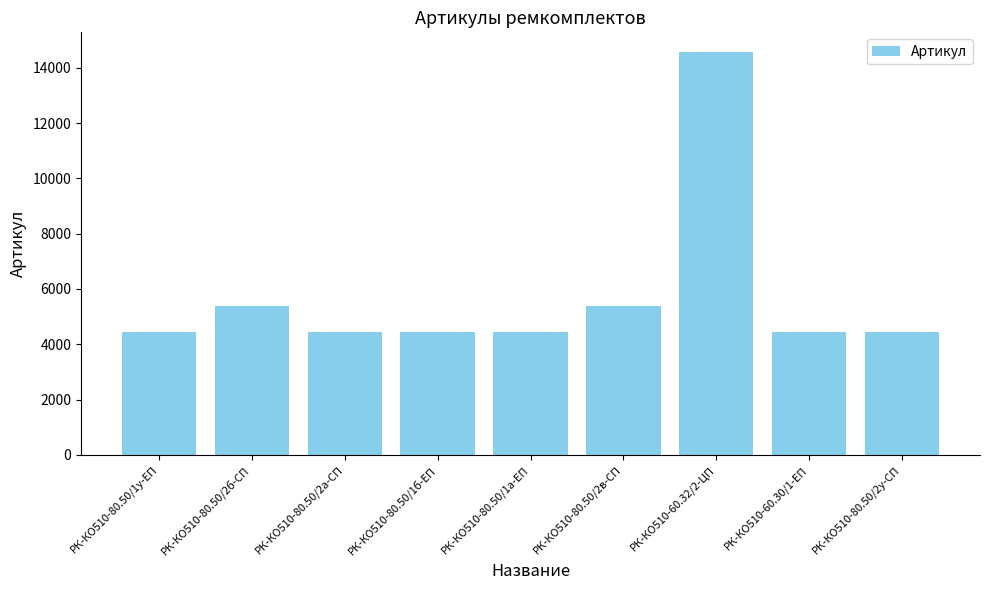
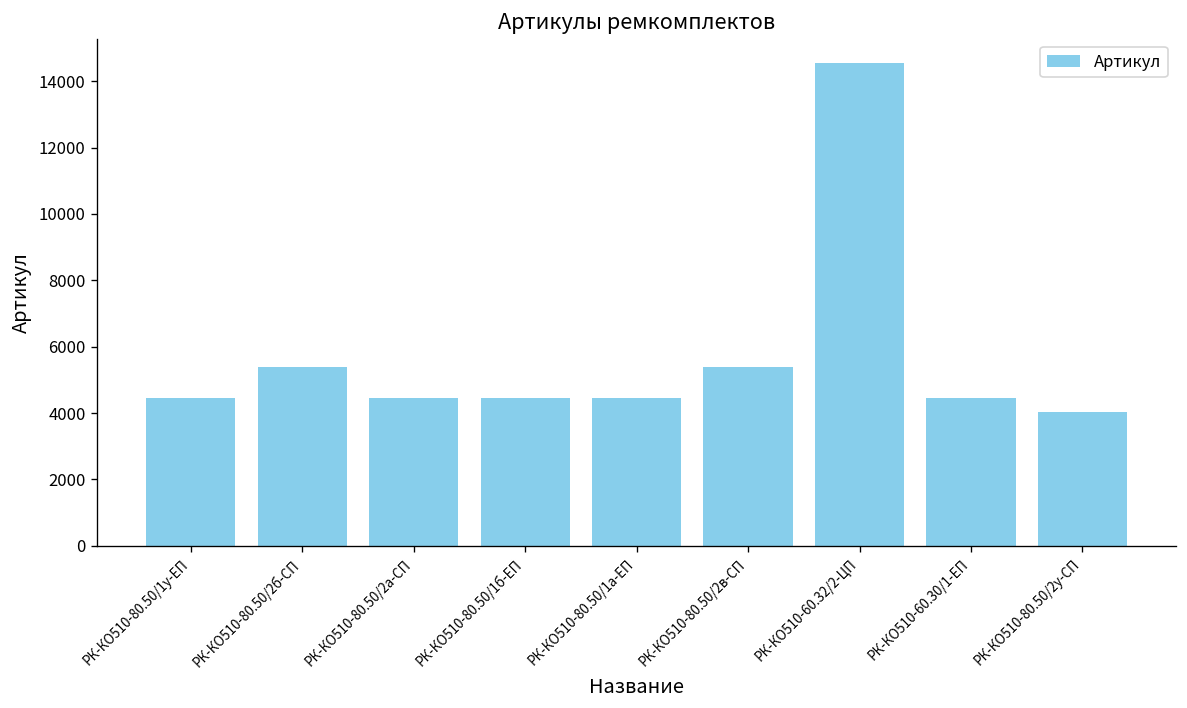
  {
    "РК-КО510-80.50/1у-ЕП": 4500,
    "РК-КО510-80.50/2б-СП": 5400,
    "РК-КО510-80.50/2а-СП": 4500,
    "РК-КО510-80.50/1б-ЕП": 4400,
    "РК-КО510-80.50/1а-ЕП": 4400,
    "РК-КО510-80.50/2в-СП": 5400,
    "РК-КО510-60.32/2-ЦП": 14600,
    "РК-КО510-60.30/1-ЕП": 4400,
-   "РК-КО510-80.50/2у-СП": 4500
+   "РК-КО510-80.50/2у-СП": 4000
  }
